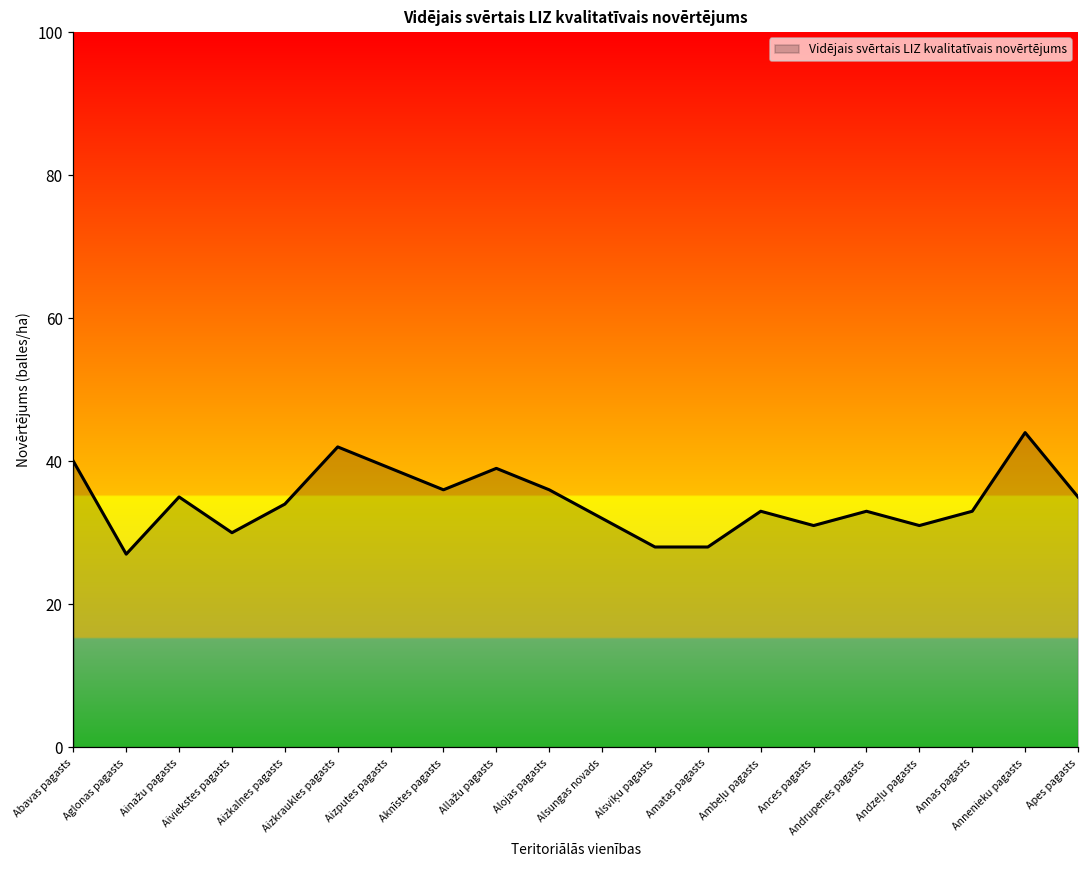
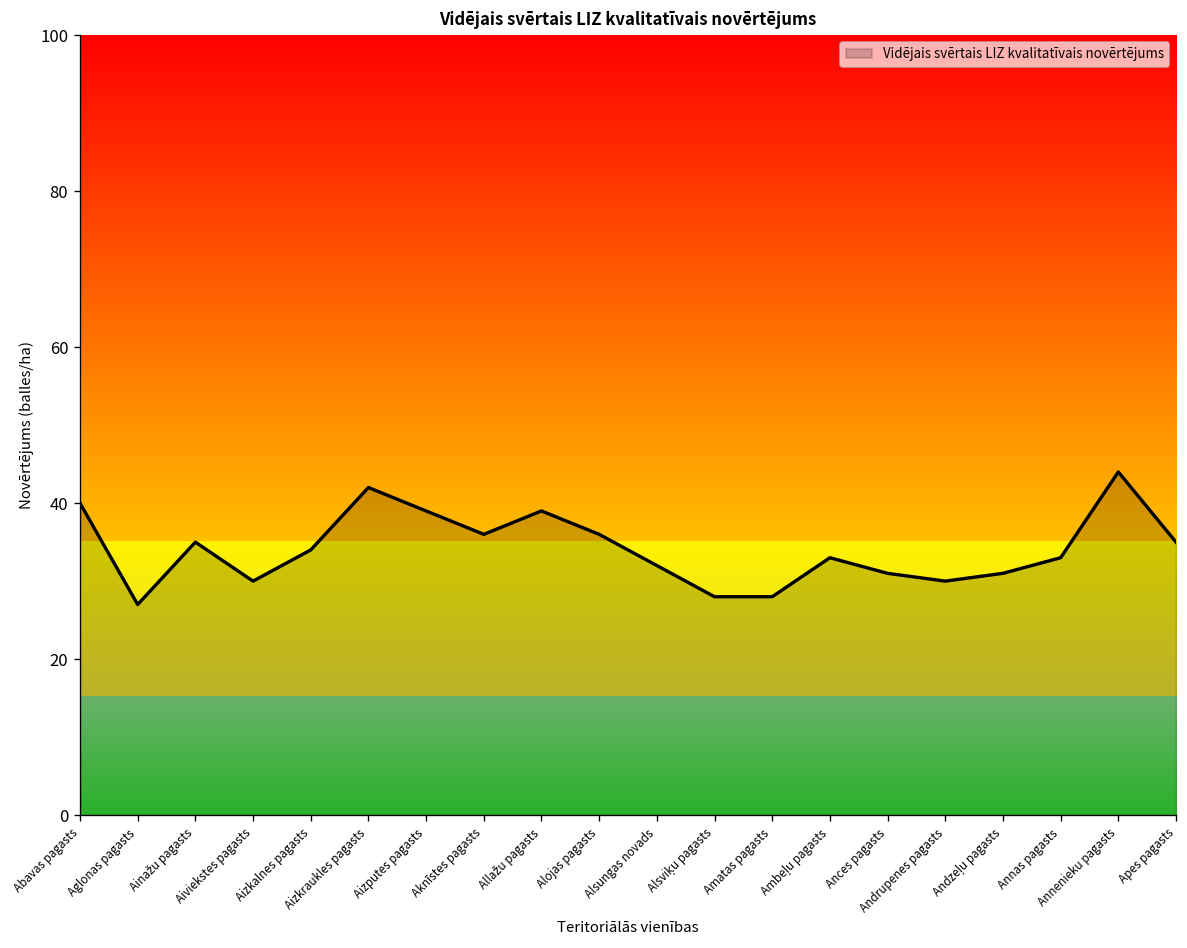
  {
    "Abavas pagasts": 40,
    "Aglonas pagasts": 27,
    "Ainažu pagasts": 35,
    "Aiviekstes pagasts": 30,
    "Aizkalnes pagasts": 34,
    "Aizkraukles pagasts": 42,
    "Aizputes pagasts": 39,
    "Aknīstes pagasts": 36,
    "Allažu pagasts": 39,
    "Alojas pagasts": 36,
    "Alsungas novads": 32,
    "Alsviķu pagasts": 28,
    "Amatas pagasts": 28,
    "Ambeļu pagasts": 33,
    "Ances pagasts": 31,
-   "Andrupenes pagasts": 33,
+   "Andrupenes pagasts": 30,
    "Andzeļu pagasts": 31,
    "Annas pagasts": 33,
    "Annenieku pagasts": 44,
    "Apes pagasts": 35
  }
